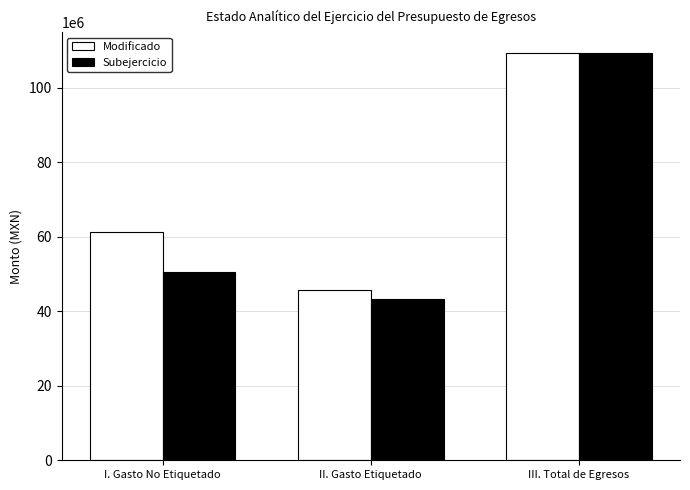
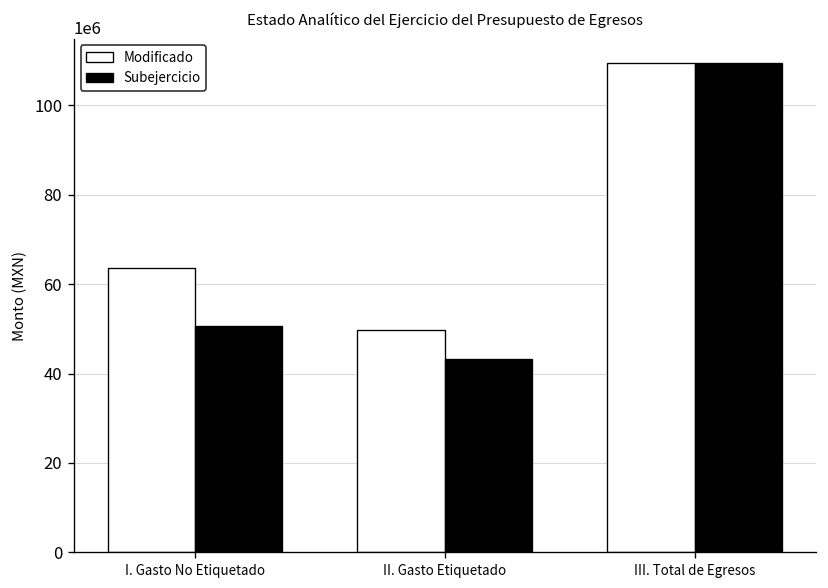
  {
    "Modificado": {
-     "I. Gasto No Etiquetado": 61000000,
-     "II. Gasto Etiquetado": 46000000,
+     "I. Gasto No Etiquetado": 64000000,
+     "II. Gasto Etiquetado": 50000000,
      "III. Total de Egresos": 109000000
    },
    "Subejercicio": {
      "I. Gasto No Etiquetado": 51000000,
      "II. Gasto Etiquetado": 43000000,
      "III. Total de Egresos": 109000000
    }
  }
